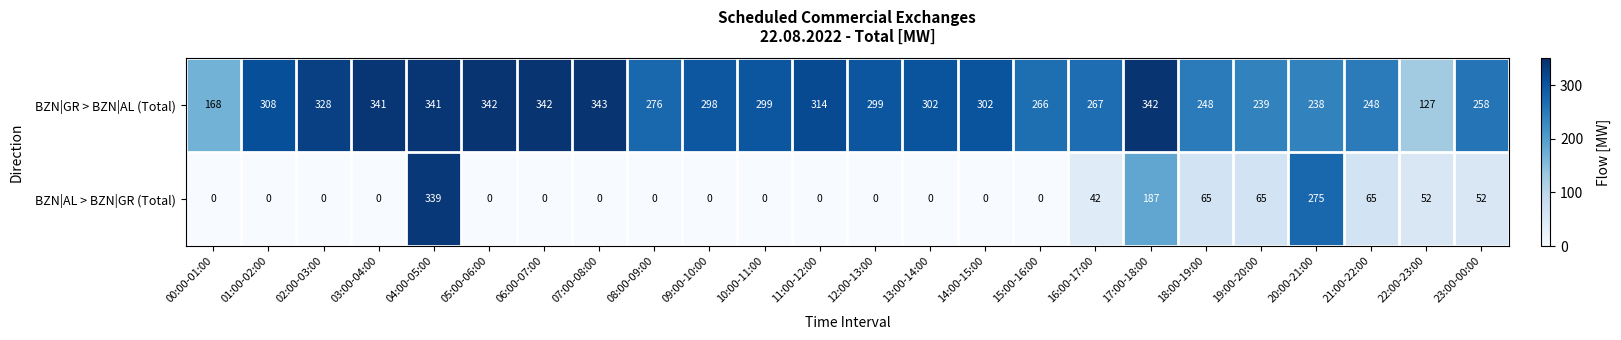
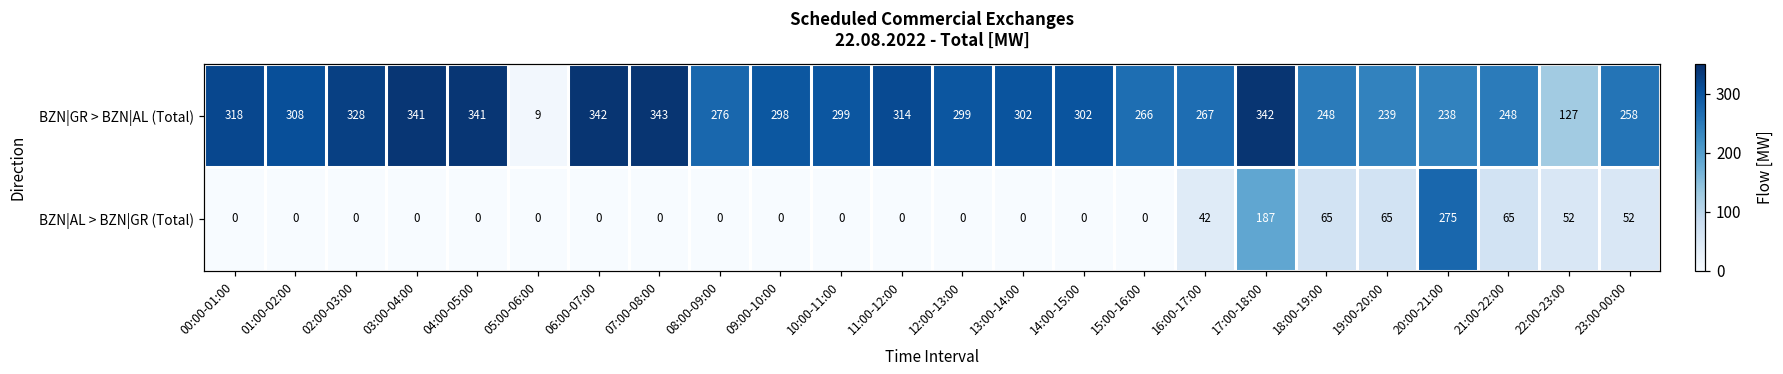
  {
    "BZN|GR > BZN|AL (Total)": {
-     "00:00-01:00": 168,
+     "00:00-01:00": 318,
      "01:00-02:00": 308,
      "02:00-03:00": 328,
      "03:00-04:00": 341,
      "04:00-05:00": 341,
-     "05:00-06:00": 342,
+     "05:00-06:00": 9,
      "06:00-07:00": 342,
      "07:00-08:00": 343,
      "08:00-09:00": 276,
      "09:00-10:00": 298,
      "10:00-11:00": 299,
      "11:00-12:00": 314,
      "12:00-13:00": 299,
      "13:00-14:00": 302,
      "14:00-15:00": 302,
      "15:00-16:00": 266,
      "16:00-17:00": 267,
      "17:00-18:00": 342,
      "18:00-19:00": 248,
      "19:00-20:00": 239,
      "20:00-21:00": 238,
      "21:00-22:00": 248,
      "22:00-23:00": 127,
      "23:00-00:00": 258
    },
    "BZN|AL > BZN|GR (Total)": {
      "00:00-01:00": 0,
      "01:00-02:00": 0,
      "02:00-03:00": 0,
      "03:00-04:00": 0,
-     "04:00-05:00": 339,
+     "04:00-05:00": 0,
      "05:00-06:00": 0,
      "06:00-07:00": 0,
      "07:00-08:00": 0,
      "08:00-09:00": 0,
      "09:00-10:00": 0,
      "10:00-11:00": 0,
      "11:00-12:00": 0,
      "12:00-13:00": 0,
      "13:00-14:00": 0,
      "14:00-15:00": 0,
      "15:00-16:00": 0,
      "16:00-17:00": 42,
      "17:00-18:00": 187,
      "18:00-19:00": 65,
      "19:00-20:00": 65,
      "20:00-21:00": 275,
      "21:00-22:00": 65,
      "22:00-23:00": 52,
      "23:00-00:00": 52
    }
  }
